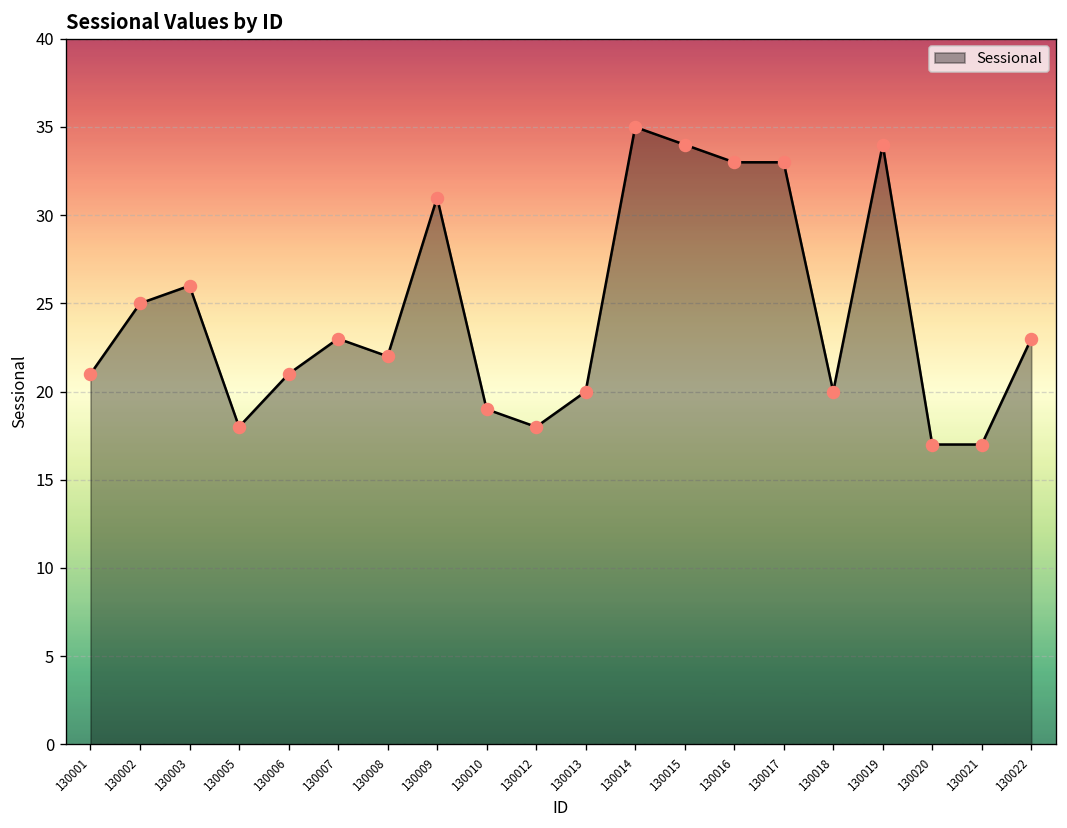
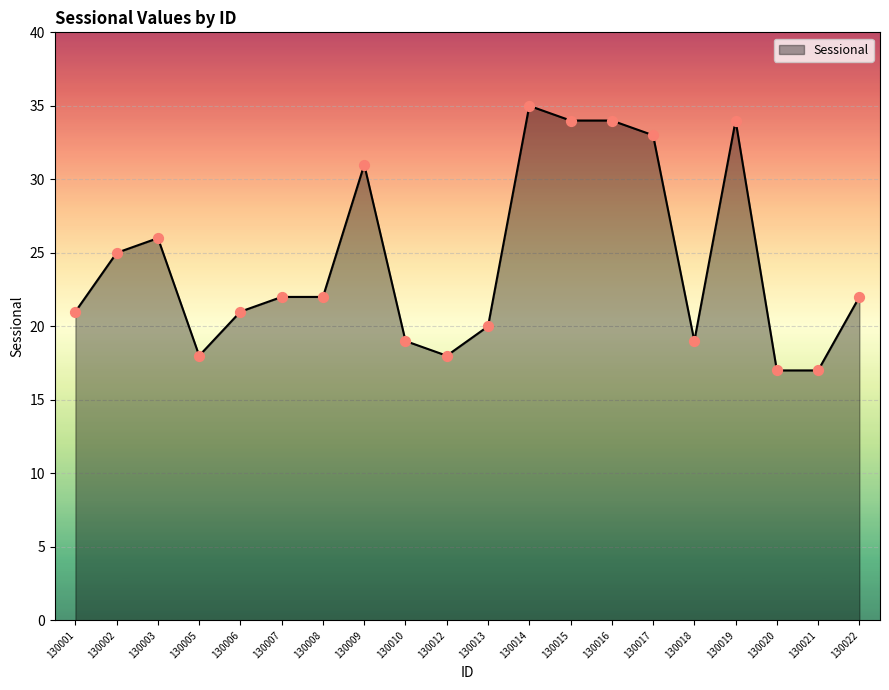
  {
    "130001": 21,
    "130002": 25,
    "130003": 26,
    "130005": 18,
    "130006": 21,
-   "130007": 23,
+   "130007": 22,
    "130008": 22,
    "130009": 31,
    "130010": 19,
    "130012": 18,
    "130013": 20,
    "130014": 35,
    "130015": 34,
-   "130016": 33,
+   "130016": 34,
    "130017": 33,
-   "130018": 20,
+   "130018": 19,
    "130019": 34,
    "130020": 17,
    "130021": 17,
-   "130022": 23
+   "130022": 22
  }
